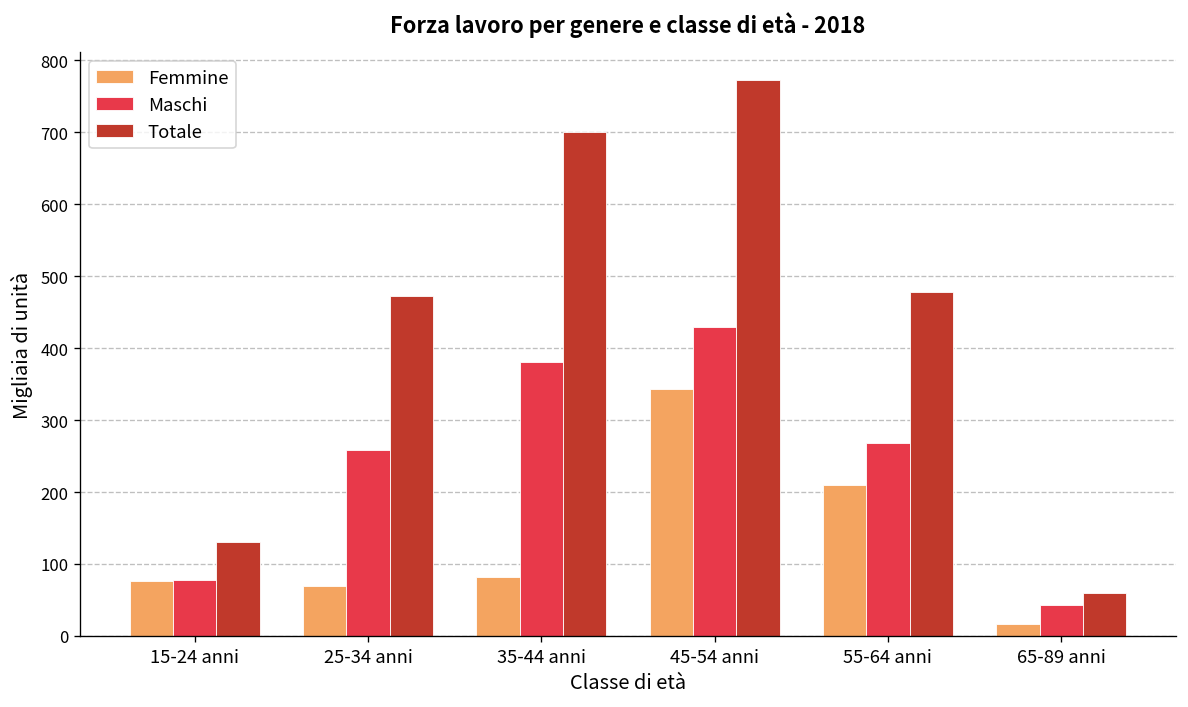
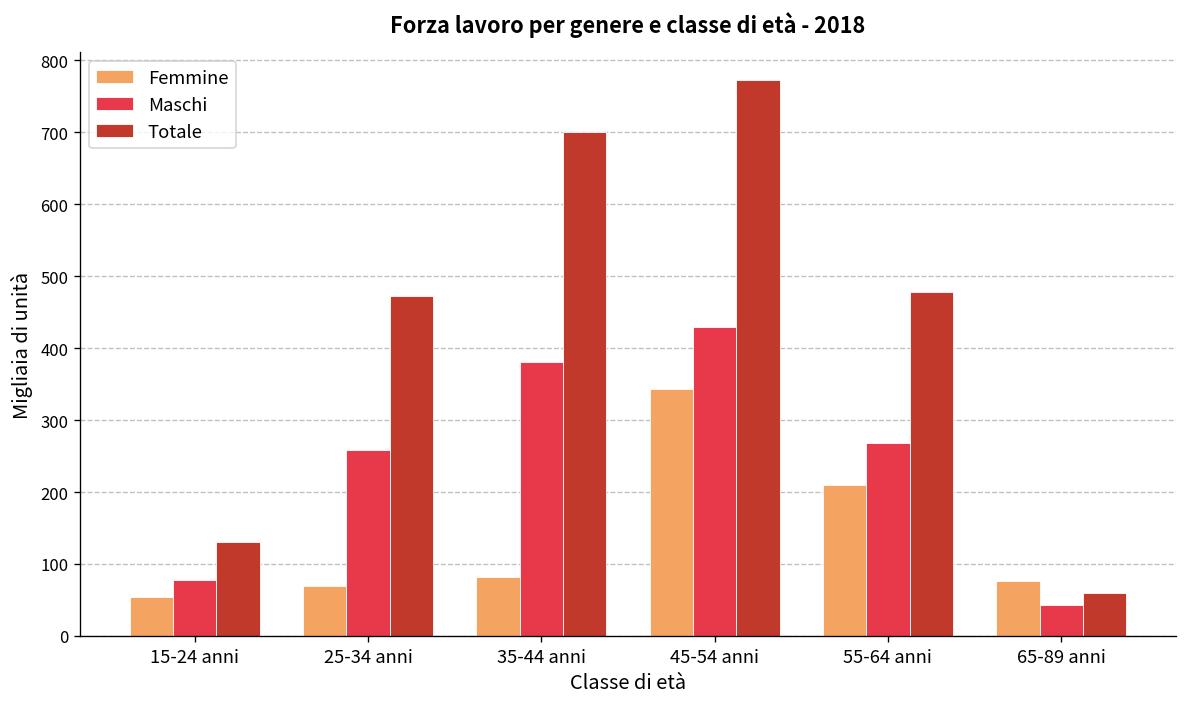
  {
    "Femmine": {
-     "15-24 anni": 80,
+     "15-24 anni": 50,
      "25-34 anni": 70,
      "35-44 anni": 80,
      "45-54 anni": 340,
      "55-64 anni": 210,
-     "65-89 anni": 20
+     "65-89 anni": 80
    }
  }
